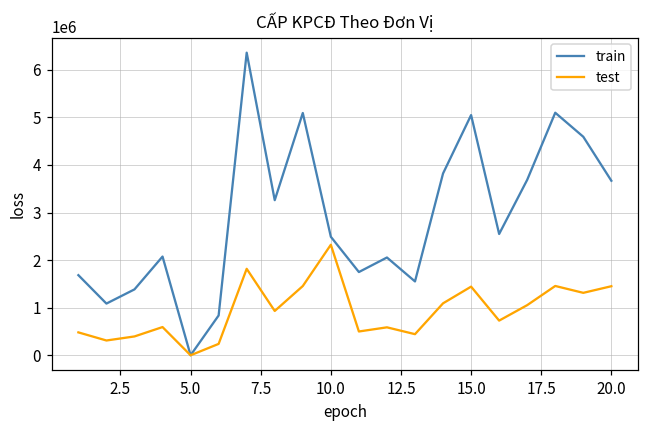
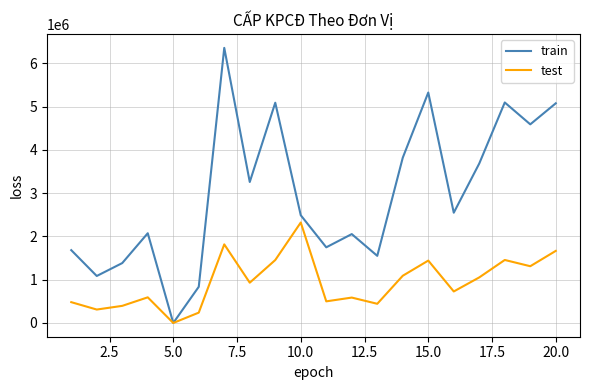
  {
    "train": {
      "10.0": 2500000,
-     "15.0": 5000000,
-     "20.0": 3700000
+     "15.0": 5300000,
+     "20.0": 5100000
    },
    "test": {
      "10.0": 2300000,
      "15.0": 1400000,
-     "20.0": 1500000
+     "20.0": 1700000
    }
  }
